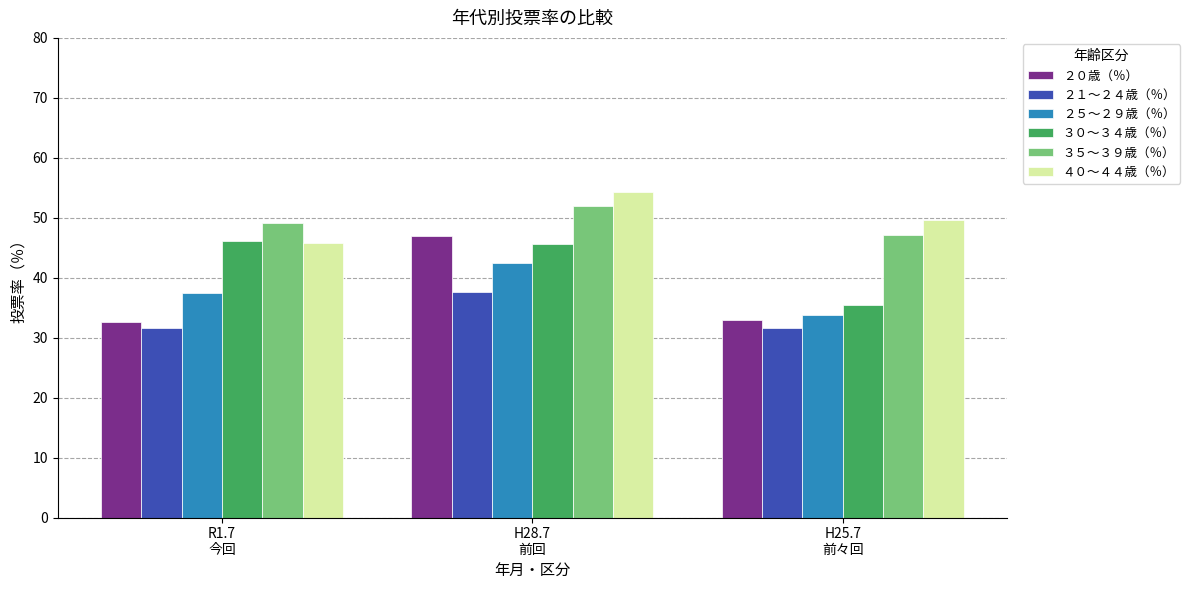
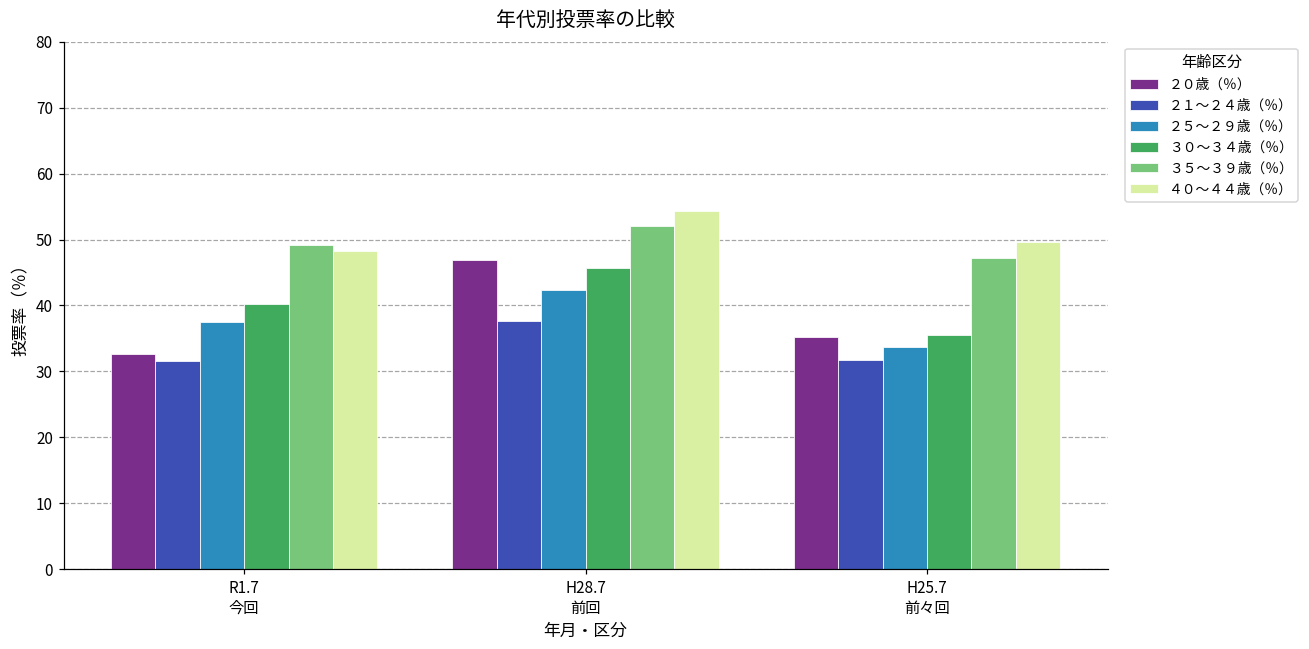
  {
    "２０歳（％）": {
      "R1.7 今回": 33,
      "H28.7 前回": 47,
-     "H25.7 前々回": 33
+     "H25.7 前々回": 35
    },
    "２１～２４歳（％）": {
      "R1.7 今回": 32,
      "H28.7 前回": 38,
      "H25.7 前々回": 32
    },
    "２５～２９歳（％）": {
      "R1.7 今回": 38,
      "H28.7 前回": 42,
      "H25.7 前々回": 34
    },
    "３０～３４歳（％）": {
-     "R1.7 今回": 46,
+     "R1.7 今回": 40,
      "H28.7 前回": 46,
      "H25.7 前々回": 36
    },
    "３５～３９歳（％）": {
      "R1.7 今回": 49,
      "H28.7 前回": 52,
      "H25.7 前々回": 47
    },
    "４０～４４歳（％）": {
-     "R1.7 今回": 46,
+     "R1.7 今回": 48,
      "H28.7 前回": 54,
      "H25.7 前々回": 50
    }
  }
